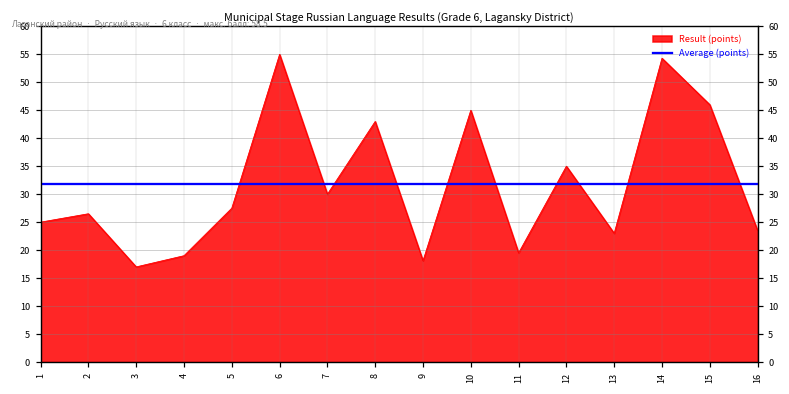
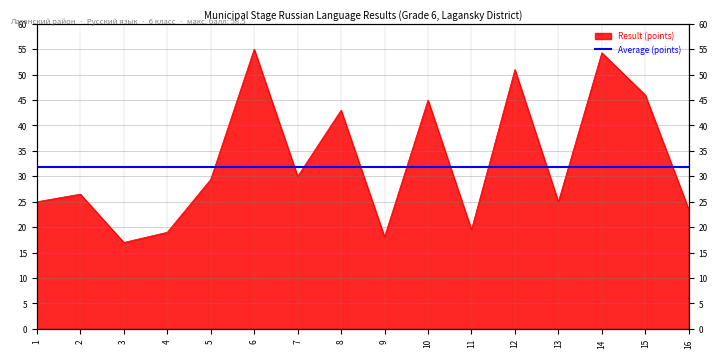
  {
    "Result (points)": {
      "1": 25,
      "2": 27,
      "3": 17,
      "4": 19,
-     "5": 28,
+     "5": 29,
      "6": 55,
      "7": 30,
      "8": 43,
      "9": 18,
      "10": 45,
      "11": 20,
-     "12": 35,
-     "13": 23,
+     "12": 51,
+     "13": 25,
      "14": 54,
      "15": 46,
      "16": 24
    },
    "Average (points)": {
      "1": 32,
      "2": 32,
      "3": 32,
      "4": 32,
      "5": 32,
      "6": 32,
      "7": 32,
      "8": 32,
      "9": 32,
      "10": 32,
      "11": 32,
      "12": 32,
      "13": 32,
      "14": 32,
      "15": 32,
      "16": 32
    }
  }
